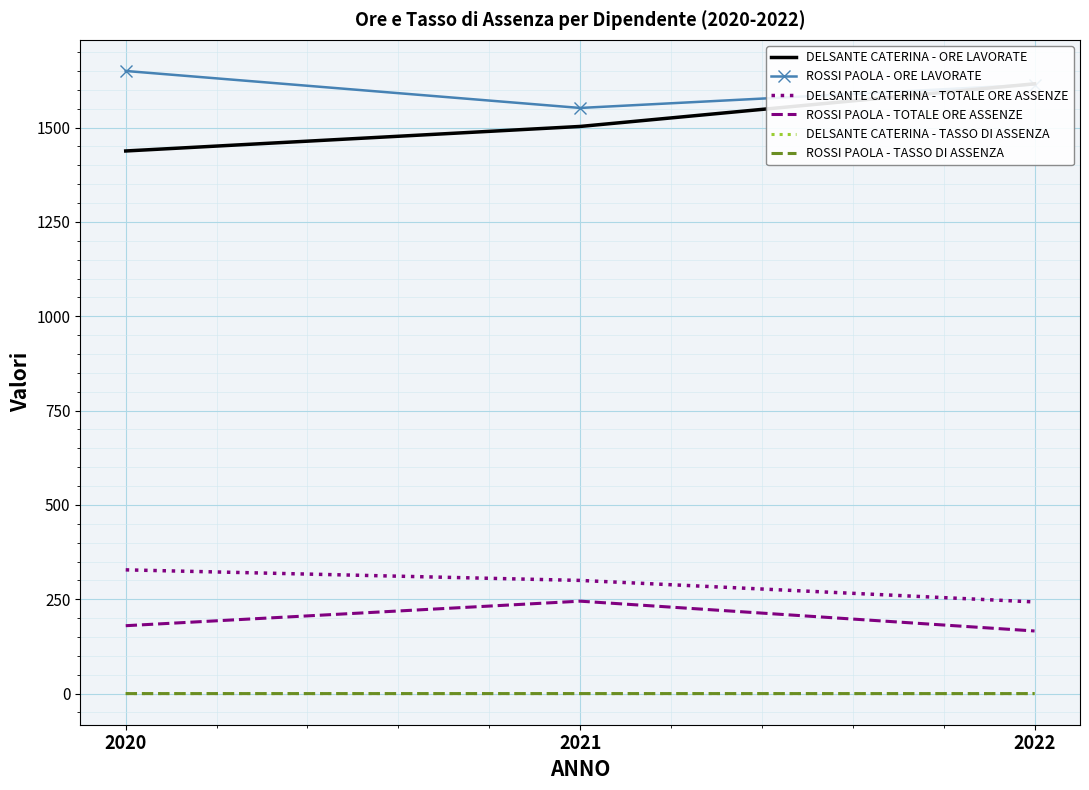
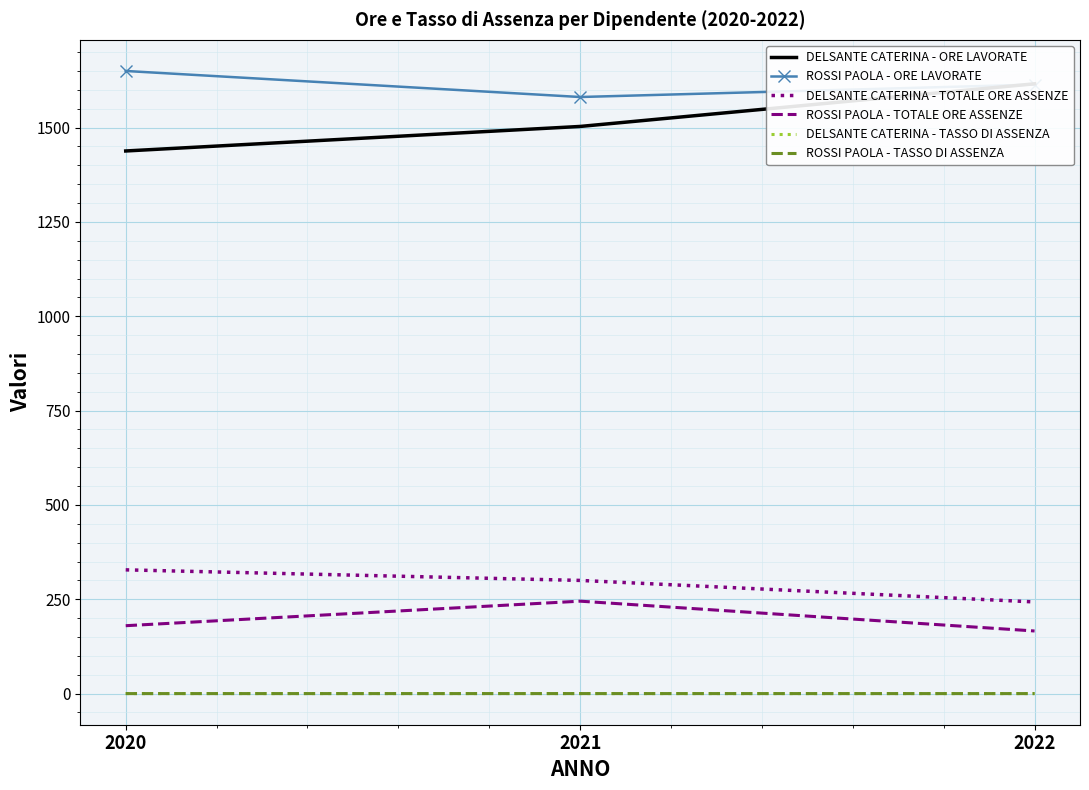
  {
    "DELSANTE CATERINA - ORE LAVORATE": {
      "2020": 1440,
      "2021": 1500
    },
    "ROSSI PAOLA - ORE LAVORATE": {
      "2020": 1650,
-     "2021": 1550
+     "2021": 1580
    },
    "ROSSI PAOLA - TASSO DI ASSENZA": {
      "2020": 0,
      "2021": 0,
      "2022": 0
    }
  }
